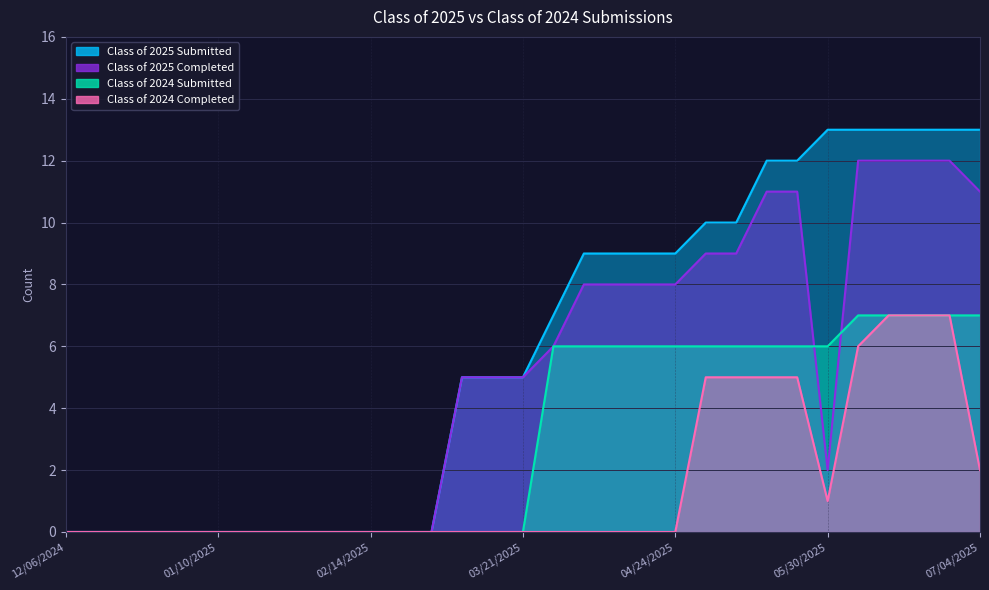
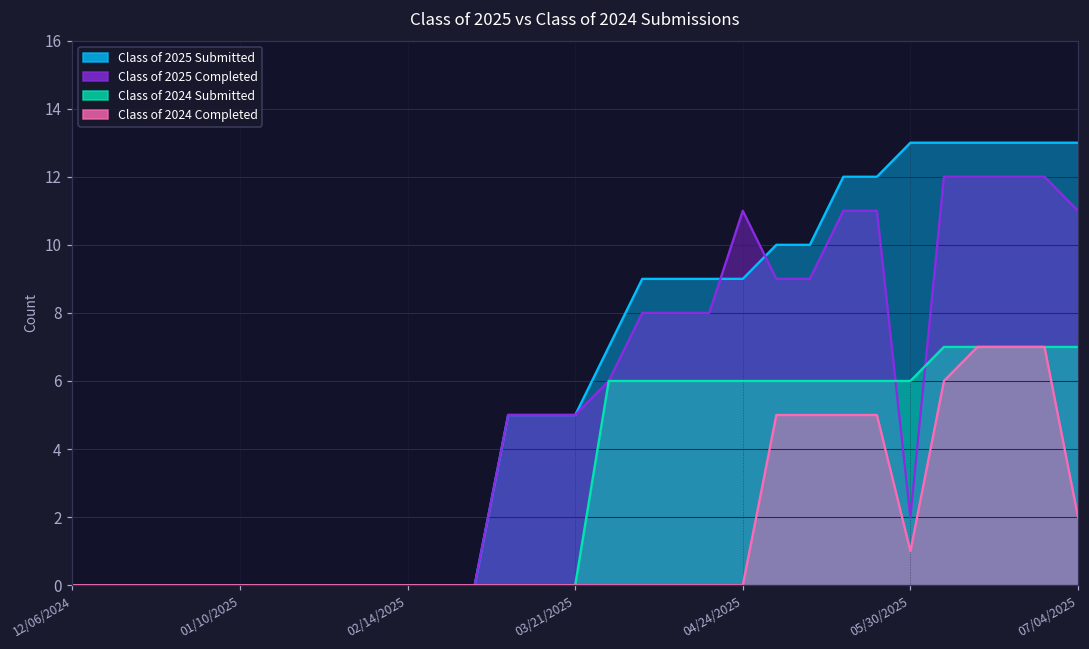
  {
    "Class of 2025 Completed": {
-     "04/24/2025": 8,
+     "04/24/2025": 11,
      "05/30/2025": 2,
      "07/04/2025": 11
    },
    "Class of 2024 Completed": {
      "04/24/2025": 0,
      "05/30/2025": 1,
      "07/04/2025": 2
    }
  }
